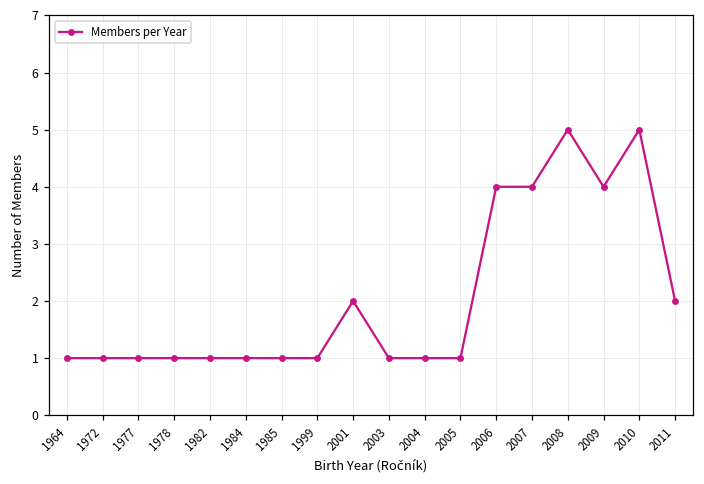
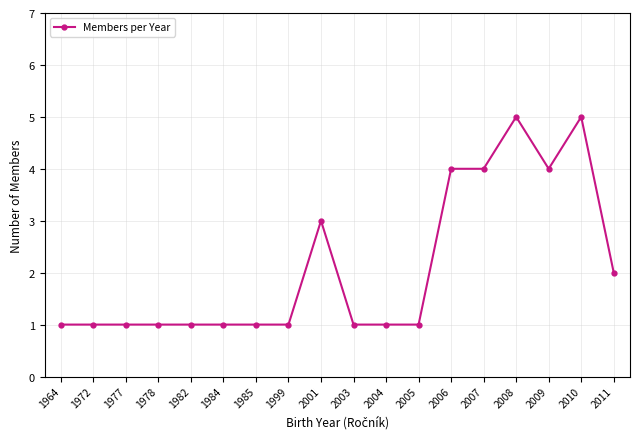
  {
    "1964": 1,
    "1972": 1,
    "1977": 1,
    "1978": 1,
    "1982": 1,
    "1984": 1,
    "1985": 1,
    "1999": 1,
-   "2001": 2,
+   "2001": 3,
    "2003": 1,
    "2004": 1,
    "2005": 1,
    "2006": 4,
    "2007": 4,
    "2008": 5,
    "2009": 4,
    "2010": 5,
    "2011": 2
  }
